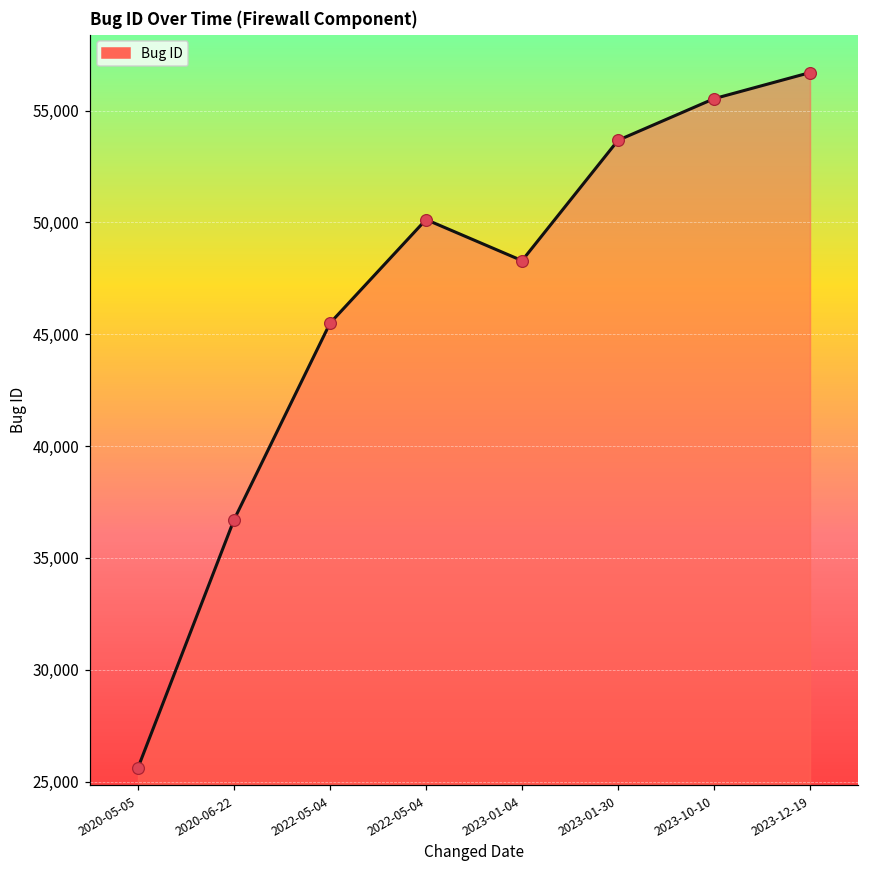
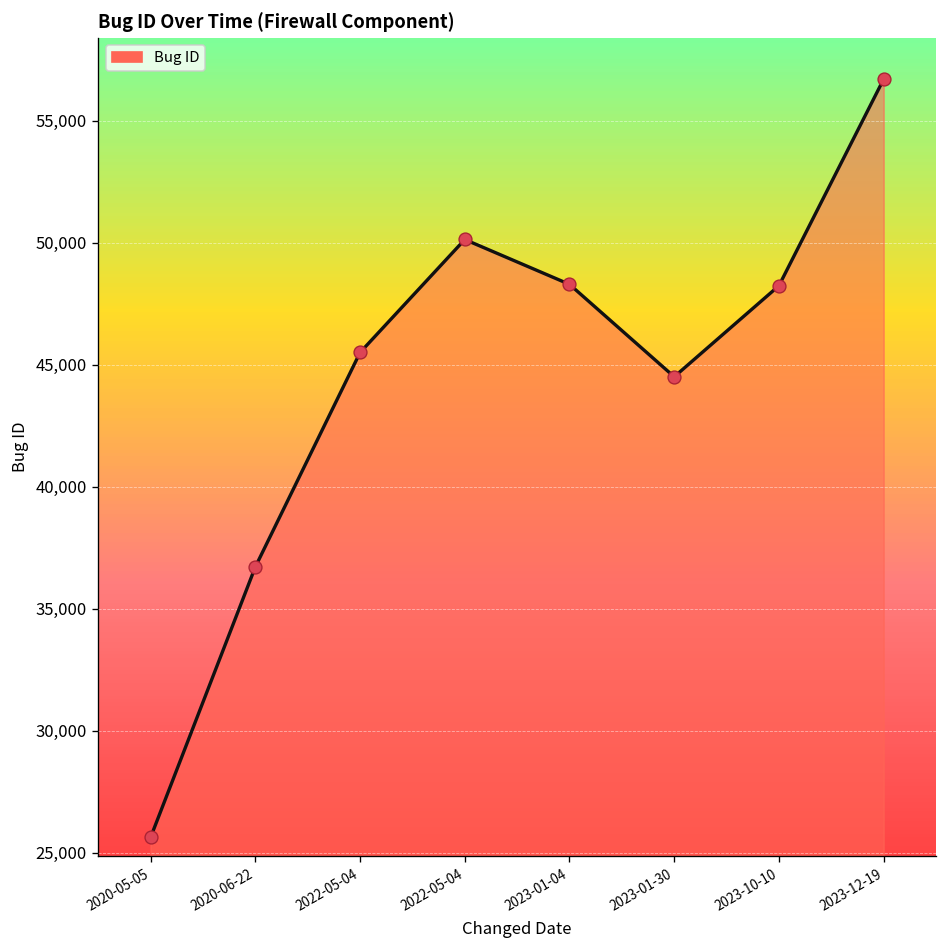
  {
    "2020-05-05": "25,600",
    "2020-06-22": "36,700",
    "2023-01-04": "48,300",
-   "2023-01-30": "53,700",
-   "2023-10-10": "55,500",
+   "2023-01-30": "44,500",
+   "2023-10-10": "48,200",
    "2023-12-19": "56,700"
  }
